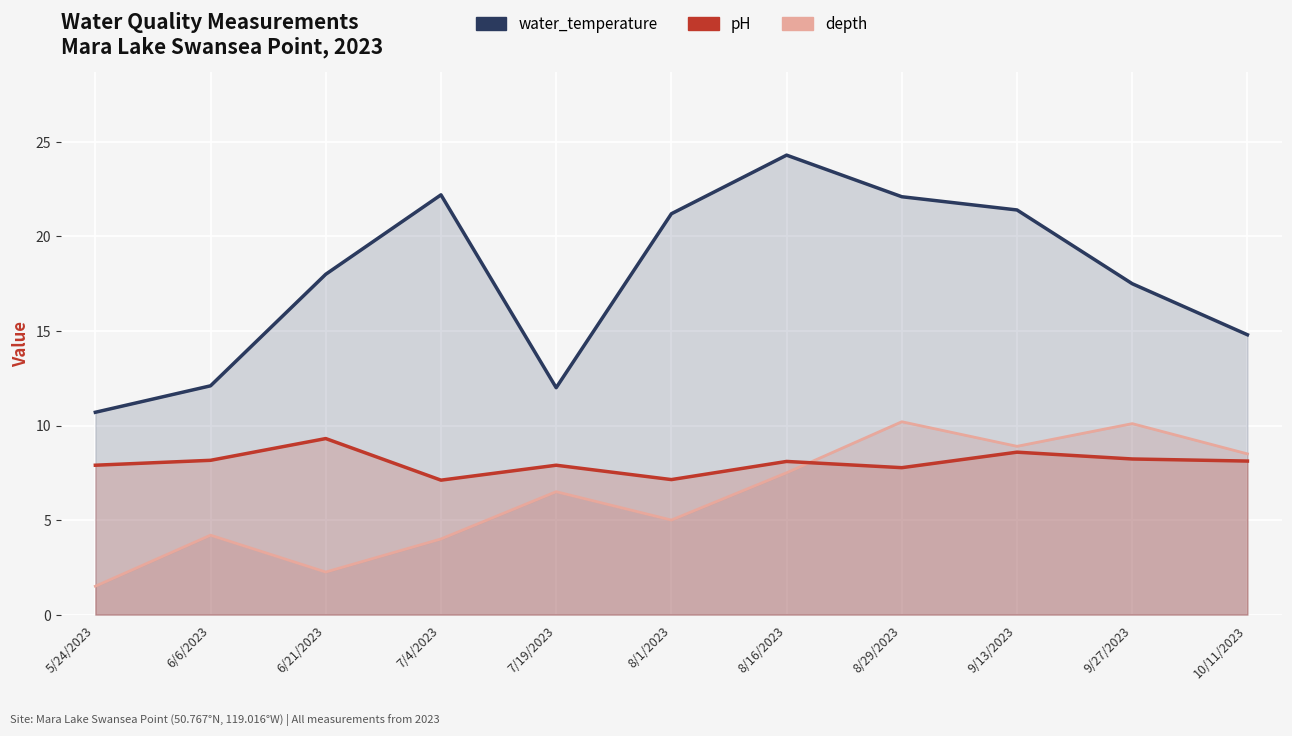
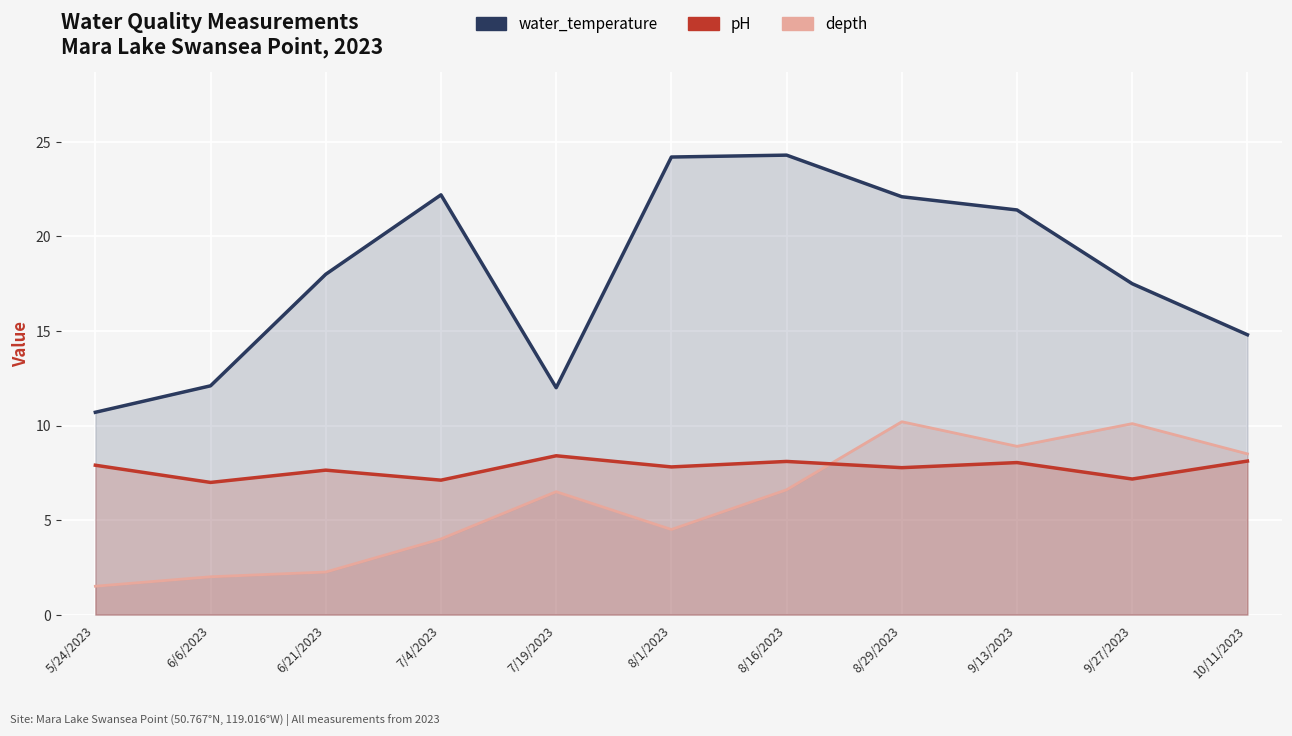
  {
    "water_temperature": {
      "5/24/2023": 10.7,
      "6/6/2023": 12.1,
      "6/21/2023": 18.0,
      "7/4/2023": 22.2,
      "7/19/2023": 12.0,
-     "8/1/2023": 21.2,
+     "8/1/2023": 24.2,
      "8/16/2023": 24.3,
      "8/29/2023": 22.1,
      "9/13/2023": 21.4,
      "9/27/2023": 17.5,
      "10/11/2023": 14.8
    },
    "pH": {
      "5/24/2023": 7.9,
-     "6/6/2023": 8.2,
-     "6/21/2023": 9.3,
+     "6/6/2023": 7.0,
+     "6/21/2023": 7.6,
      "7/4/2023": 7.1,
-     "7/19/2023": 7.9,
-     "8/1/2023": 7.1,
+     "7/19/2023": 8.4,
+     "8/1/2023": 7.8,
      "8/16/2023": 8.1,
      "8/29/2023": 7.8,
-     "9/13/2023": 8.6,
-     "9/27/2023": 8.2,
+     "9/13/2023": 8.0,
+     "9/27/2023": 7.2,
      "10/11/2023": 8.1
    },
    "depth": {
      "5/24/2023": 1.5,
-     "6/6/2023": 4.2,
+     "6/6/2023": 2.0,
      "6/21/2023": 2.3,
      "7/4/2023": 4.0,
      "7/19/2023": 6.5,
-     "8/1/2023": 5.0,
-     "8/16/2023": 7.5,
+     "8/1/2023": 4.5,
+     "8/16/2023": 6.6,
      "8/29/2023": 10.2,
      "9/13/2023": 8.9,
      "9/27/2023": 10.1,
      "10/11/2023": 8.5
    }
  }
